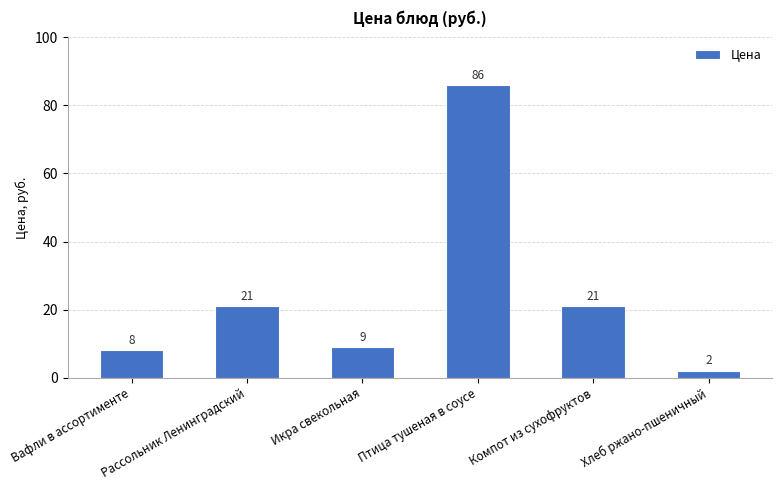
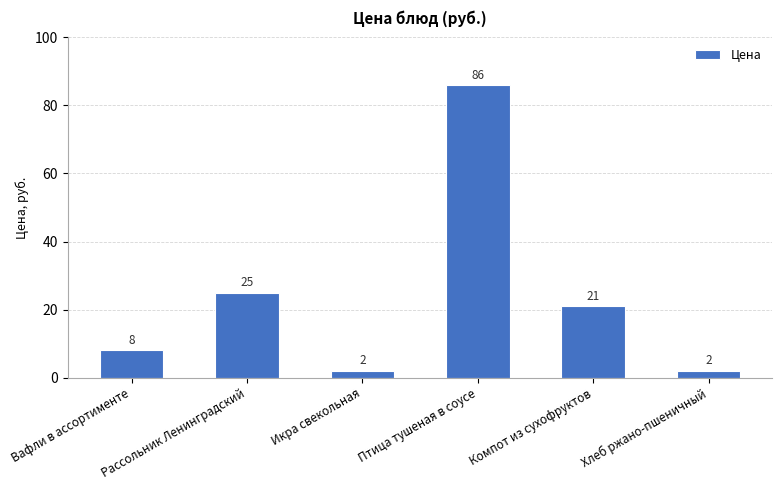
  {
    "Вафли в ассортименте": 8,
-   "Рассольник Ленинградский": 21,
-   "Икра свекольная": 9,
+   "Рассольник Ленинградский": 25,
+   "Икра свекольная": 2,
    "Птица тушеная в соусе": 86,
    "Компот из сухофруктов": 21,
    "Хлеб ржано-пшеничный": 2
  }
